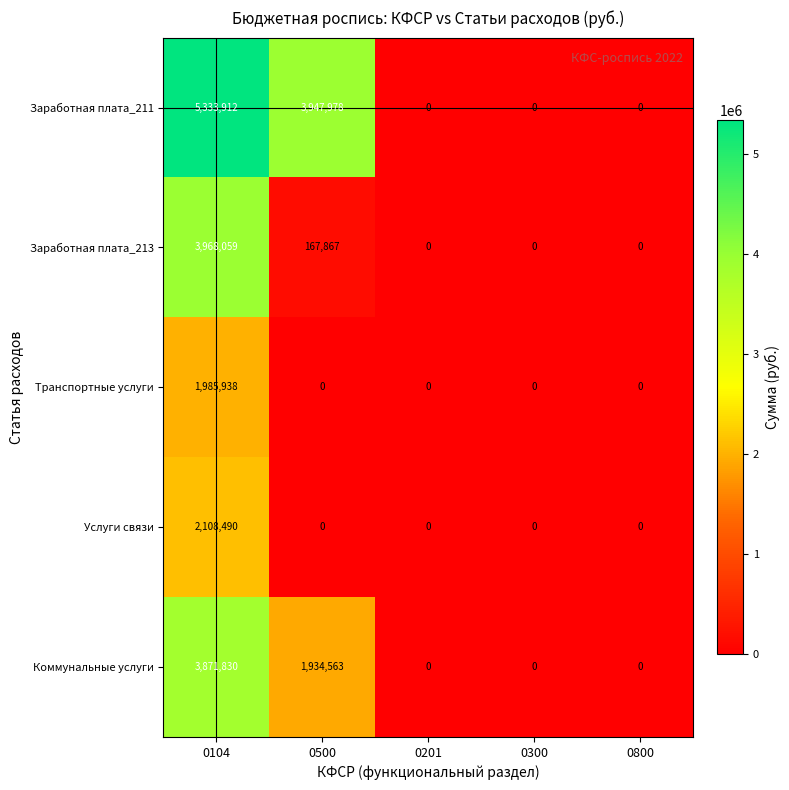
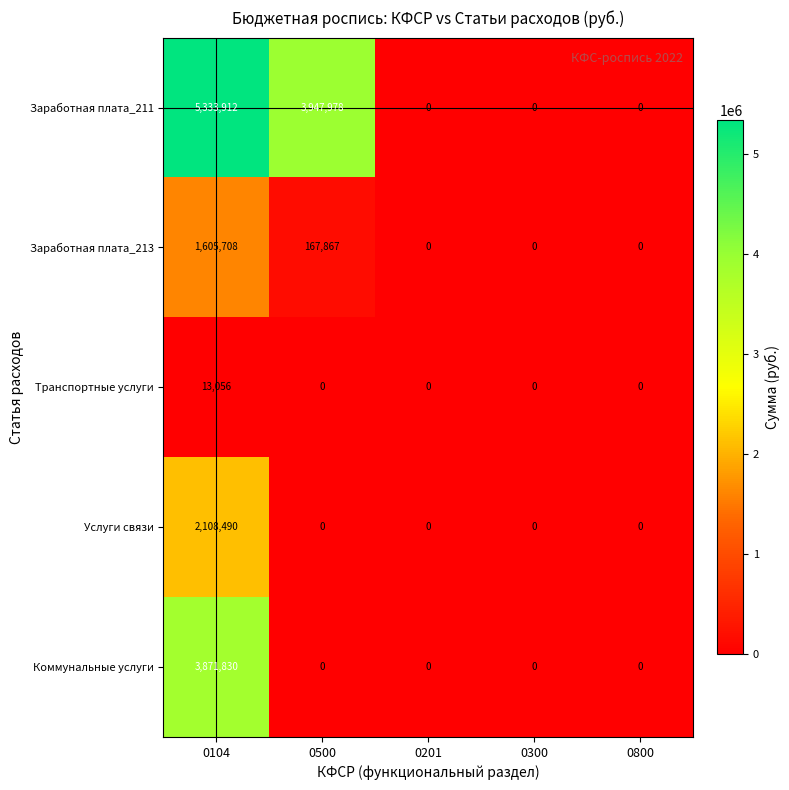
  {
    "Заработная плата_211": {
      "0104": "5,333,912",
      "0500": "3,947,978",
      "0201": "0",
      "0300": "0"
    },
    "Заработная плата_213": {
-     "0104": "3,968,059",
+     "0104": "1,605,708",
      "0500": "167,867",
      "0201": "0",
      "0300": "0",
      "0800": "0"
    },
    "Транспортные услуги": {
-     "0104": "1,985,938",
+     "0104": "13,056",
      "0500": "0",
      "0201": "0",
      "0300": "0",
      "0800": "0"
    },
    "Услуги связи": {
      "0104": "2,108,490",
      "0500": "0",
      "0201": "0",
      "0300": "0",
      "0800": "0"
    },
    "Коммунальные услуги": {
      "0104": "3,871,830",
-     "0500": "1,934,563",
+     "0500": "0",
      "0201": "0",
      "0300": "0",
      "0800": "0"
    }
  }
